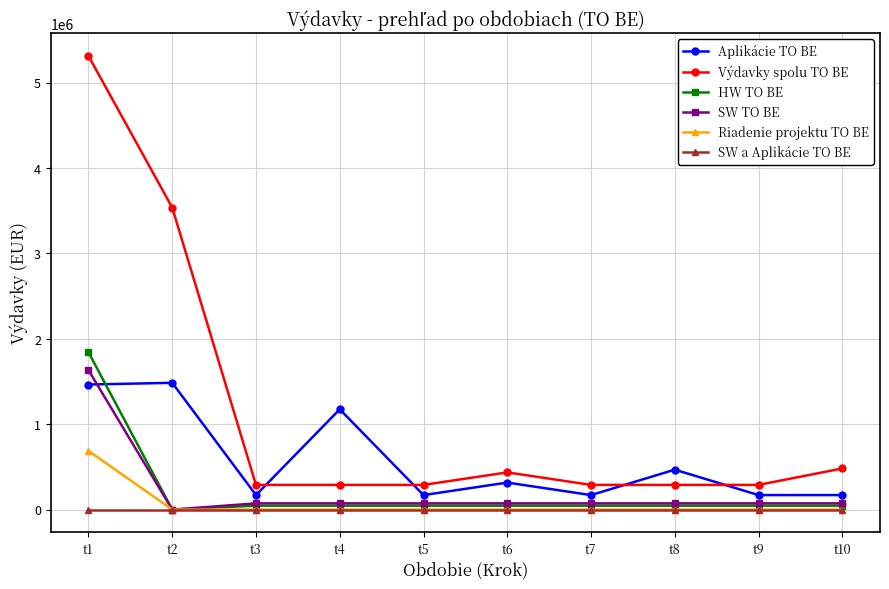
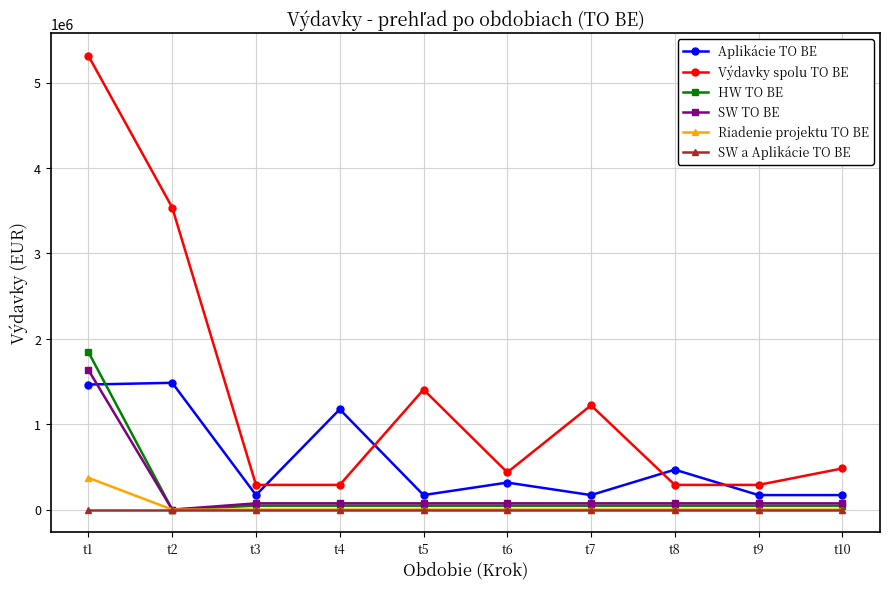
  {
    "Aplikácie TO BE": {
      "t1": 1500000,
      "t2": 1500000,
      "t3": 200000,
      "t4": 1200000,
      "t5": 200000,
      "t6": 300000,
      "t7": 200000,
      "t8": 500000,
      "t9": 200000,
      "t10": 200000
    },
    "Výdavky spolu TO BE": {
      "t1": 5300000,
      "t2": 3500000,
      "t3": 300000,
      "t4": 300000,
-     "t5": 300000,
+     "t5": 1400000,
      "t6": 400000,
-     "t7": 300000,
+     "t7": 1200000,
      "t8": 300000,
      "t9": 300000,
      "t10": 500000
    },
    "HW TO BE": {
      "t1": 1800000
    },
    "SW TO BE": {
      "t1": 1600000
    },
    "Riadenie projektu TO BE": {
-     "t1": 700000
+     "t1": 400000
    },
    "SW a Aplikácie TO BE": {
      "t1": 0
    }
  }
